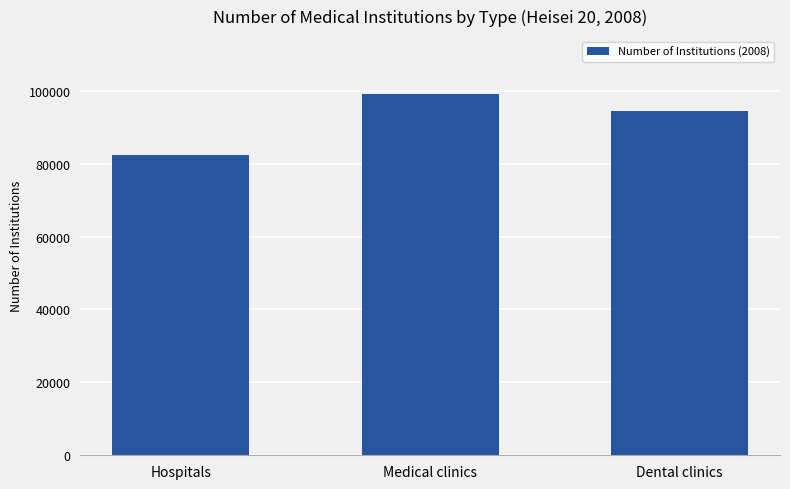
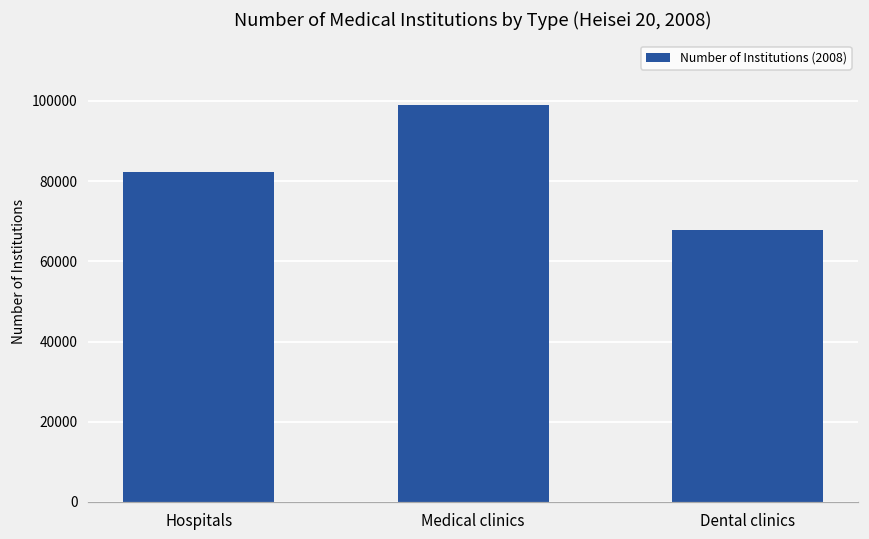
  {
    "Hospitals": 82000,
    "Medical clinics": 99000,
-   "Dental clinics": 94000
+   "Dental clinics": 68000
  }
